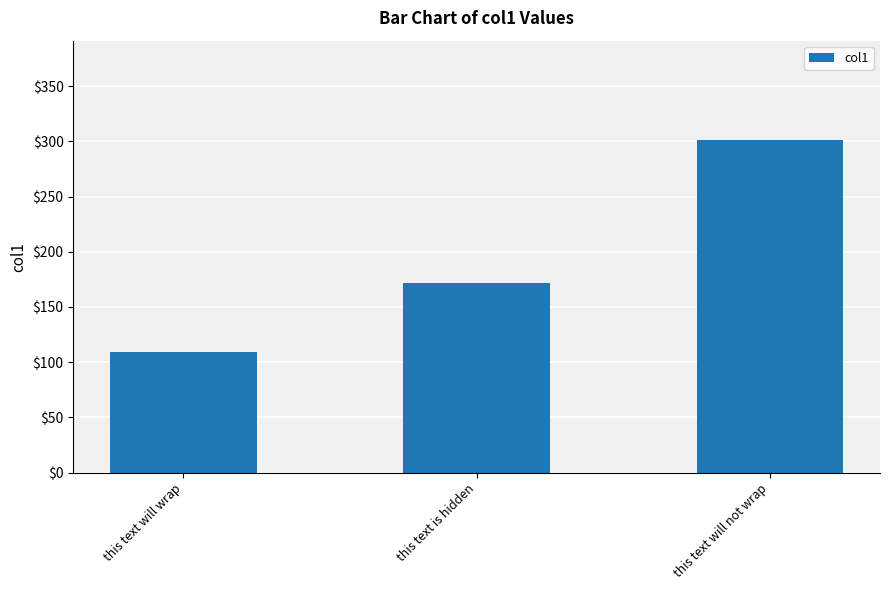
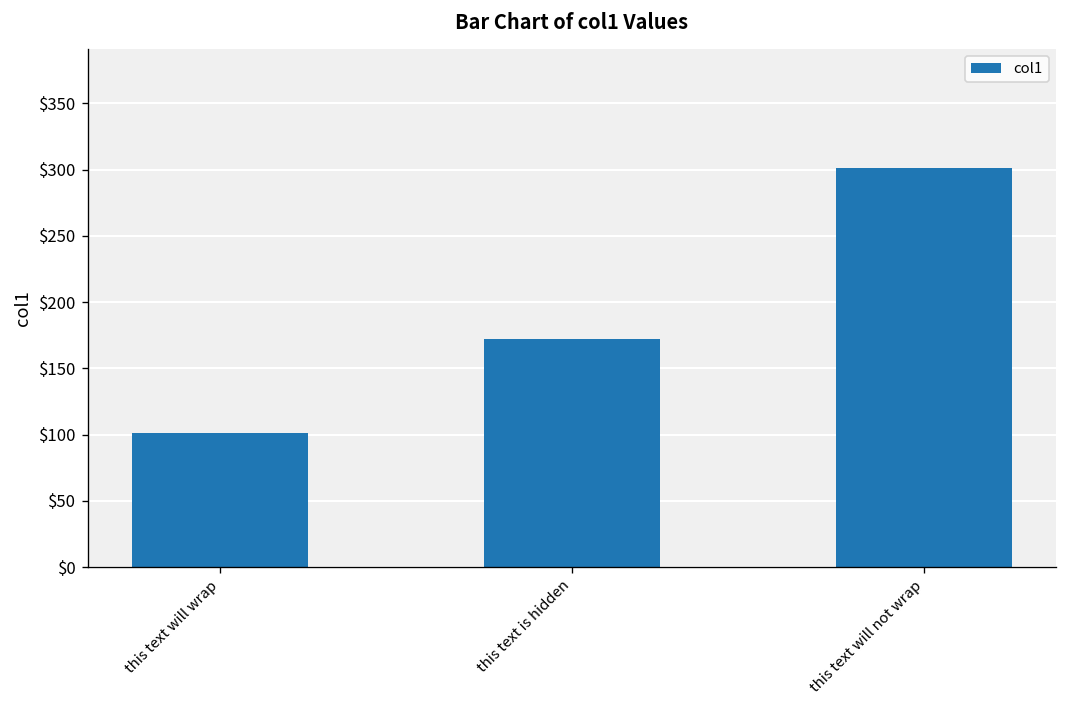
  {
-   "this text will wrap": "$109",
+   "this text will wrap": "$101",
    "this text is hidden": "$172",
    "this text will not wrap": "$301"
  }
